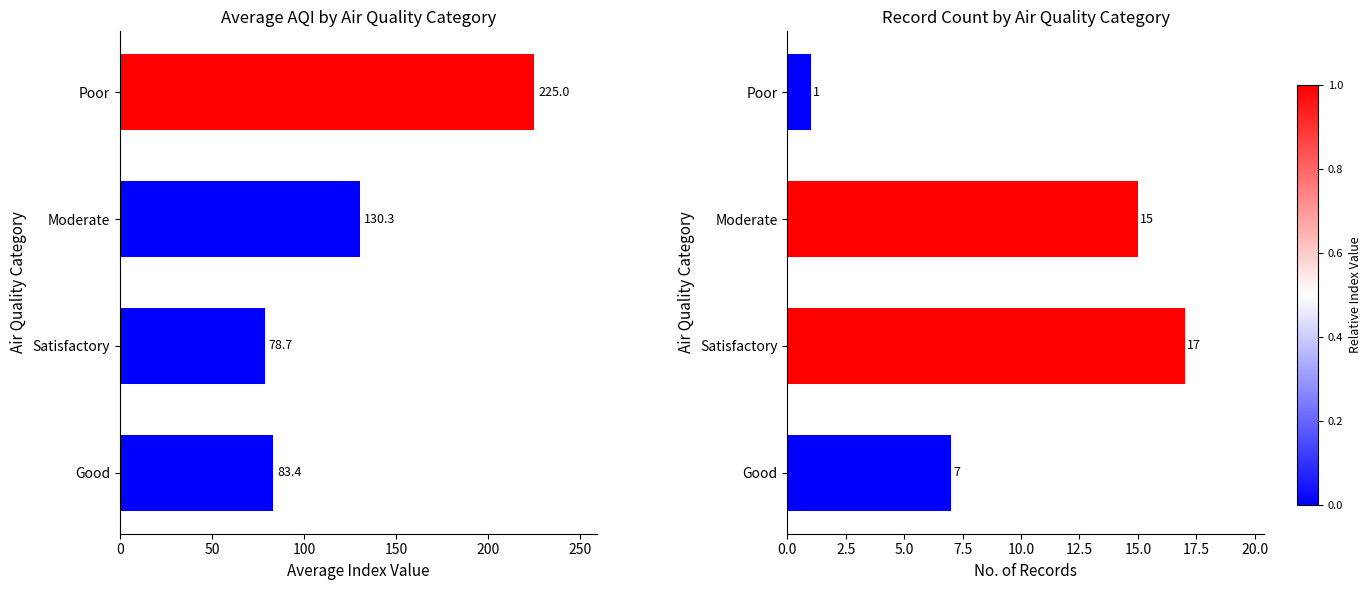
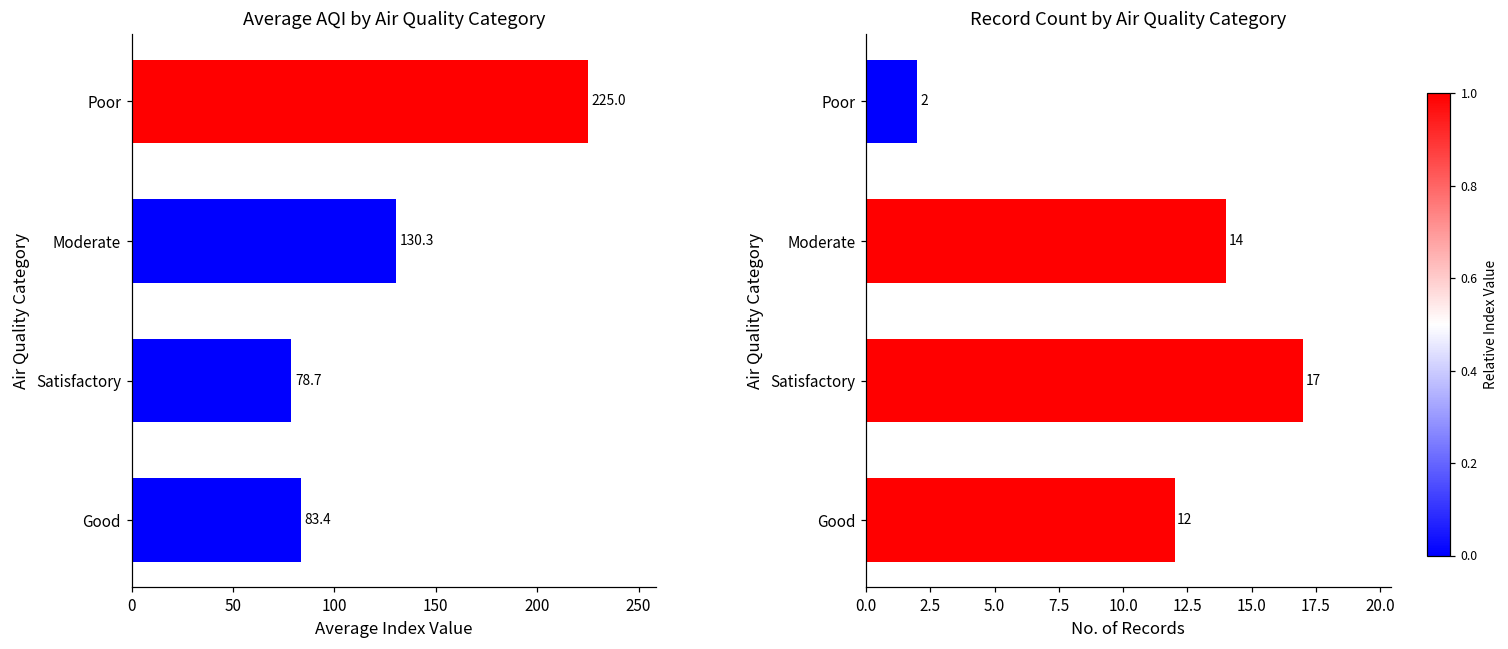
  {
    "Average AQI by Air Quality Category": {
      "Poor": 225.0,
      "Moderate": 130.3,
      "Satisfactory": 78.7,
      "Good": 83.4
    },
    "Record Count by Air Quality Category": {
-     "Poor": 1,
-     "Moderate": 15,
+     "Poor": 2,
+     "Moderate": 14,
      "Satisfactory": 17,
-     "Good": 7
+     "Good": 12
    }
  }
